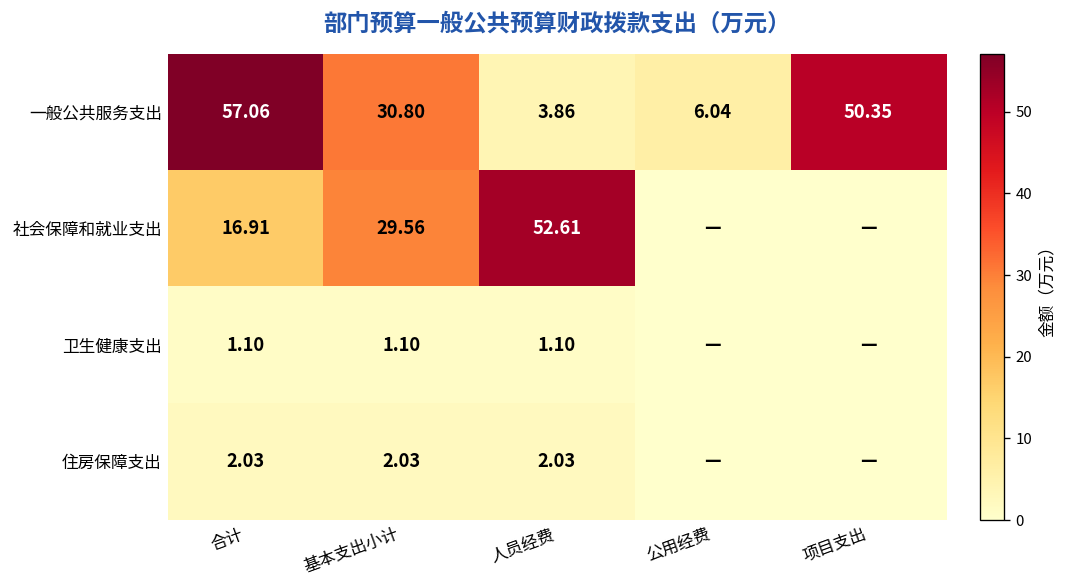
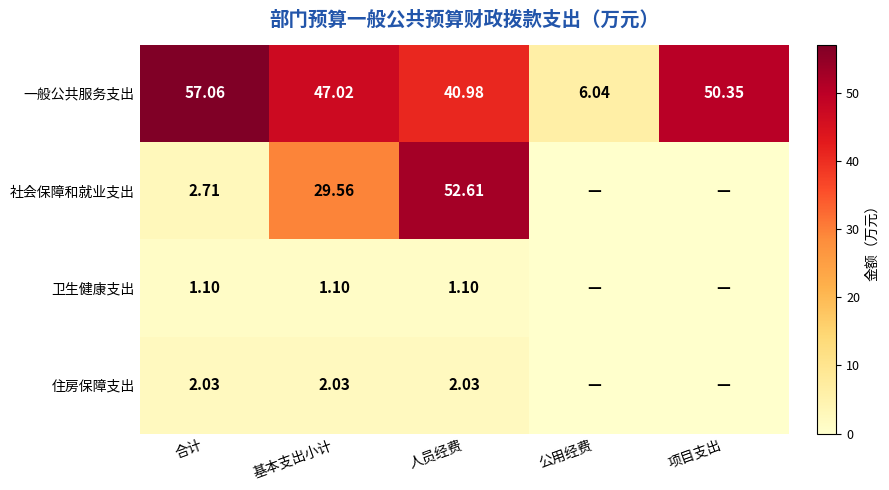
  {
    "一般公共服务支出": {
      "合计": 57.06,
-     "基本支出小计": 30.80,
-     "人员经费": 3.86,
+     "基本支出小计": 47.02,
+     "人员经费": 40.98,
      "公用经费": 6.04,
      "项目支出": 50.35
    },
    "社会保障和就业支出": {
-     "合计": 16.91,
+     "合计": 2.71,
      "基本支出小计": 29.56,
      "人员经费": 52.61
    },
    "卫生健康支出": {
      "合计": 1.10,
      "基本支出小计": 1.10,
      "人员经费": 1.10
    },
    "住房保障支出": {
      "合计": 2.03,
      "基本支出小计": 2.03,
      "人员经费": 2.03
    }
  }
